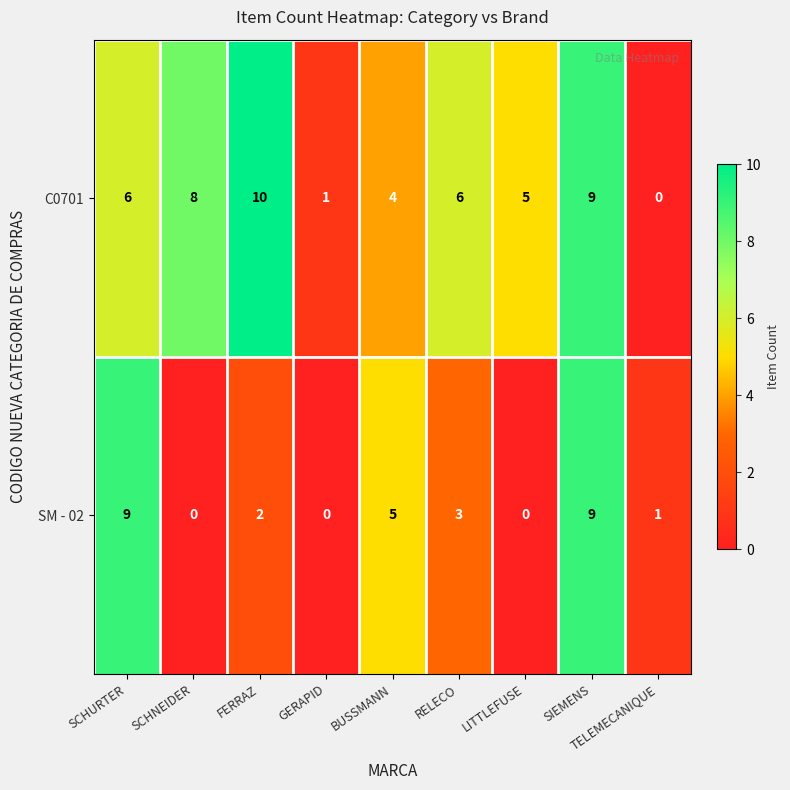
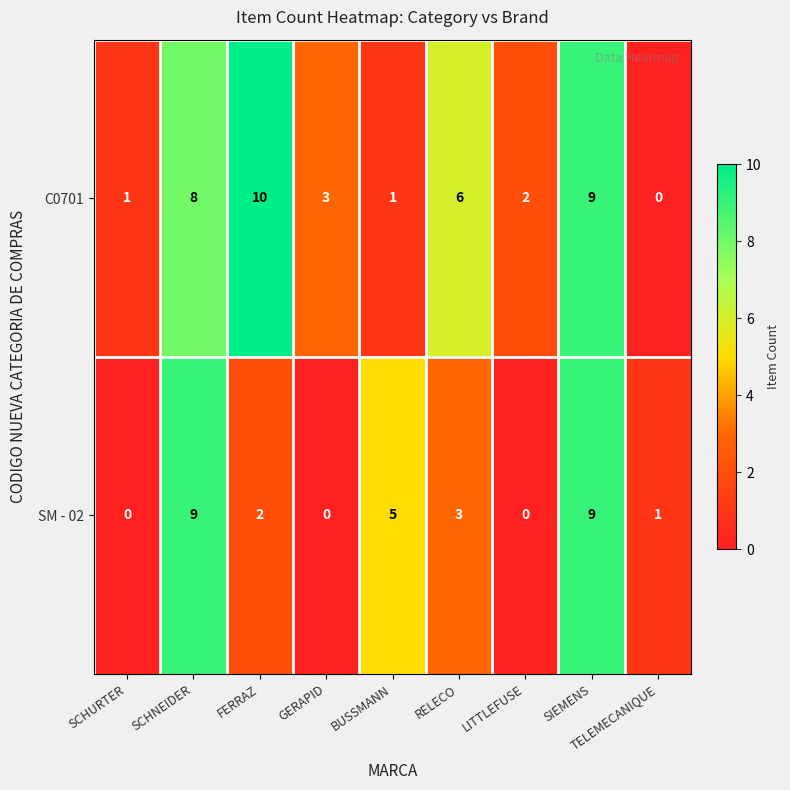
  {
    "C0701": {
-     "SCHURTER": 6,
+     "SCHURTER": 1,
      "SCHNEIDER": 8,
      "FERRAZ": 10,
-     "GERAPID": 1,
-     "BUSSMANN": 4,
+     "GERAPID": 3,
+     "BUSSMANN": 1,
      "RELECO": 6,
-     "LITTLEFUSE": 5,
+     "LITTLEFUSE": 2,
      "SIEMENS": 9
    },
    "SM - 02": {
-     "SCHURTER": 9,
-     "SCHNEIDER": 0,
+     "SCHURTER": 0,
+     "SCHNEIDER": 9,
      "FERRAZ": 2,
      "GERAPID": 0,
      "BUSSMANN": 5,
      "RELECO": 3,
      "LITTLEFUSE": 0,
      "SIEMENS": 9,
      "TELEMECANIQUE": 1
    }
  }
